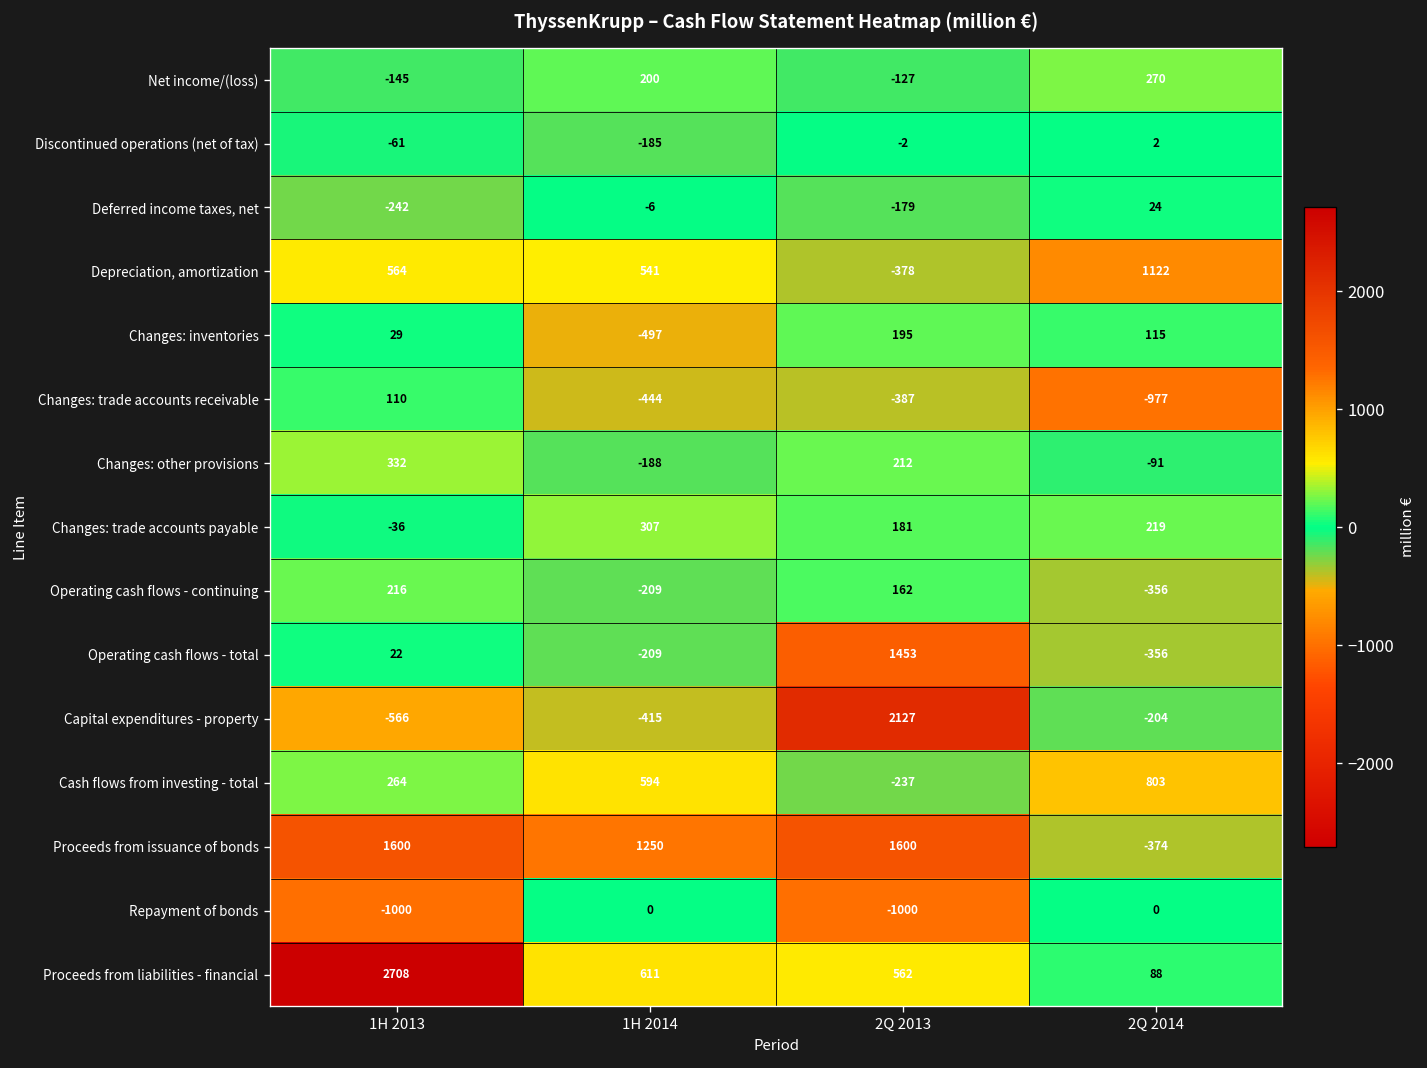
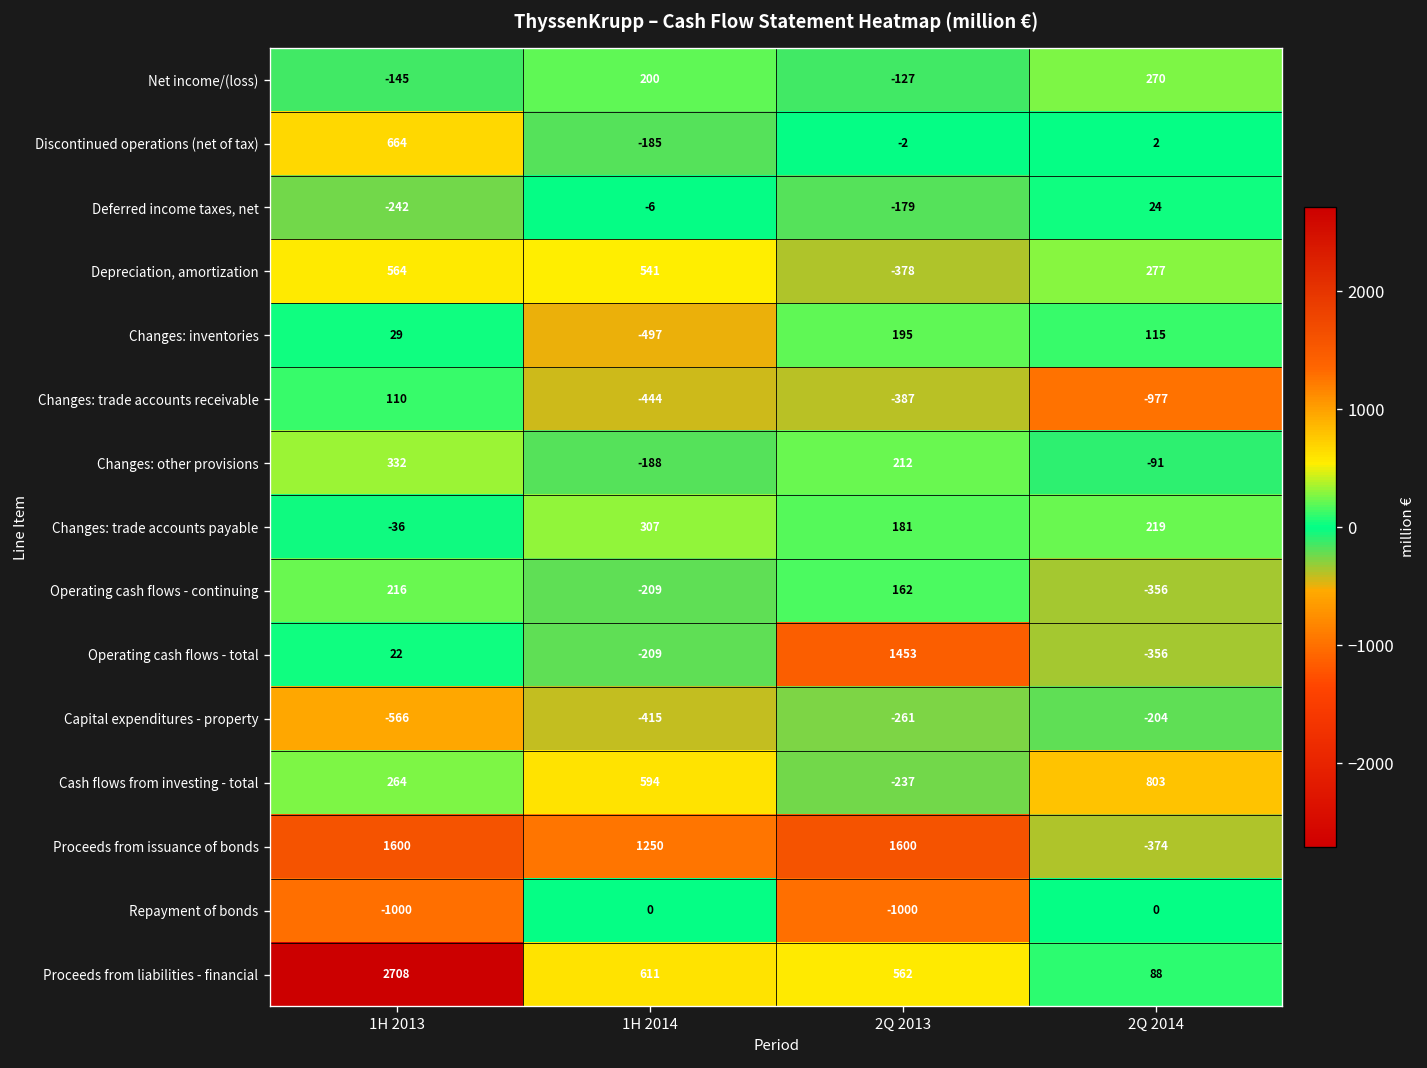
  {
    "Net income/(loss)": {
      "1H 2013": -145,
      "1H 2014": 200,
      "2Q 2013": -127,
      "2Q 2014": 270
    },
    "Discontinued operations (net of tax)": {
-     "1H 2013": -61,
+     "1H 2013": 664,
      "1H 2014": -185,
      "2Q 2013": -2,
      "2Q 2014": 2
    },
    "Deferred income taxes, net": {
      "1H 2013": -242,
      "1H 2014": -6,
      "2Q 2013": -179,
      "2Q 2014": 24
    },
    "Depreciation, amortization": {
      "1H 2013": 564,
      "1H 2014": 541,
      "2Q 2013": -378,
-     "2Q 2014": 1122
+     "2Q 2014": 277
    },
    "Changes: inventories": {
      "1H 2013": 29,
      "1H 2014": -497,
      "2Q 2013": 195,
      "2Q 2014": 115
    },
    "Changes: trade accounts receivable": {
      "1H 2013": 110,
      "1H 2014": -444,
      "2Q 2013": -387,
      "2Q 2014": -977
    },
    "Changes: other provisions": {
      "1H 2013": 332,
      "1H 2014": -188,
      "2Q 2013": 212,
      "2Q 2014": -91
    },
    "Changes: trade accounts payable": {
      "1H 2013": -36,
      "1H 2014": 307,
      "2Q 2013": 181,
      "2Q 2014": 219
    },
    "Operating cash flows - continuing": {
      "1H 2013": 216,
      "1H 2014": -209,
      "2Q 2013": 162,
      "2Q 2014": -356
    },
    "Operating cash flows - total": {
      "1H 2013": 22,
      "1H 2014": -209,
      "2Q 2013": 1453,
      "2Q 2014": -356
    },
    "Capital expenditures - property": {
      "1H 2013": -566,
      "1H 2014": -415,
-     "2Q 2013": 2127,
+     "2Q 2013": -261,
      "2Q 2014": -204
    },
    "Cash flows from investing - total": {
      "1H 2013": 264,
      "1H 2014": 594,
      "2Q 2013": -237,
      "2Q 2014": 803
    },
    "Proceeds from issuance of bonds": {
      "1H 2013": 1600,
      "1H 2014": 1250,
      "2Q 2013": 1600,
      "2Q 2014": -374
    },
    "Repayment of bonds": {
      "1H 2013": -1000,
      "1H 2014": 0,
      "2Q 2013": -1000,
      "2Q 2014": 0
    },
    "Proceeds from liabilities - financial": {
      "1H 2013": 2708,
      "1H 2014": 611,
      "2Q 2013": 562,
      "2Q 2014": 88
    }
  }
